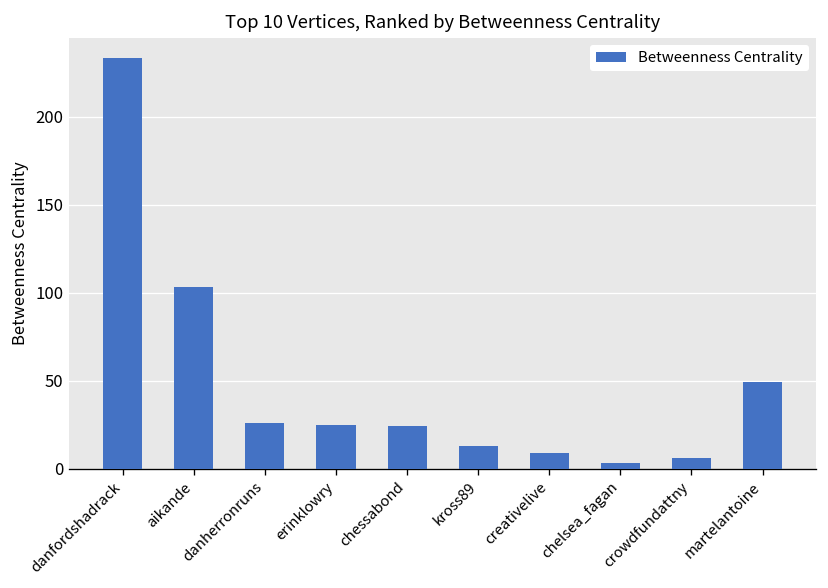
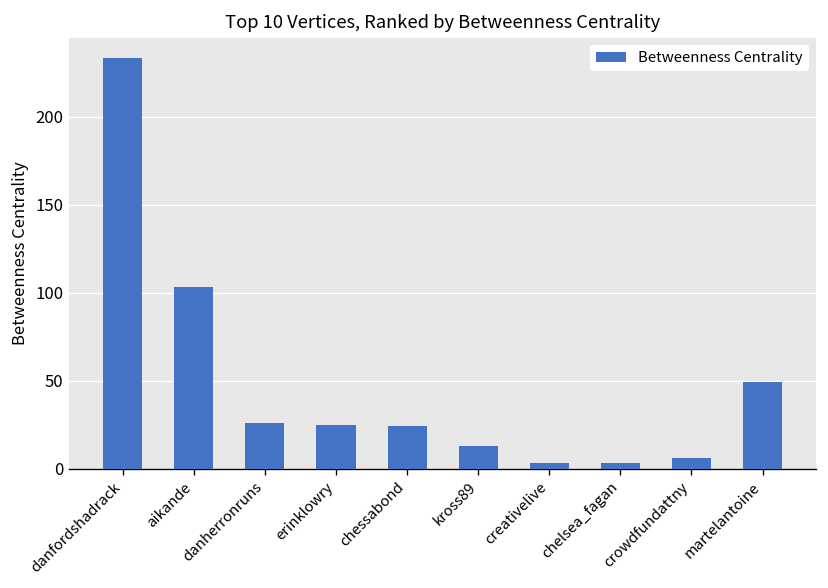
  {
    "danfordshadrack": 233,
    "aikande": 103,
    "danherronruns": 26,
    "erinklowry": 25,
    "chessabond": 24,
    "kross89": 13,
-   "creativelive": 9,
+   "creativelive": 3,
    "chelsea_fagan": 3,
    "crowdfundattny": 6,
    "martelantoine": 49
  }
